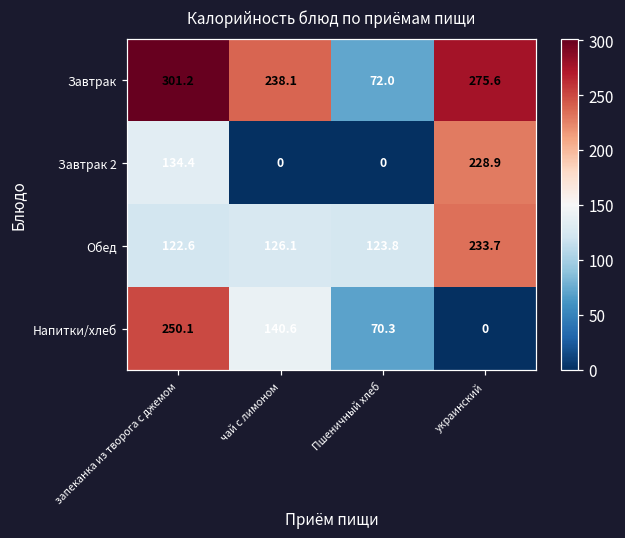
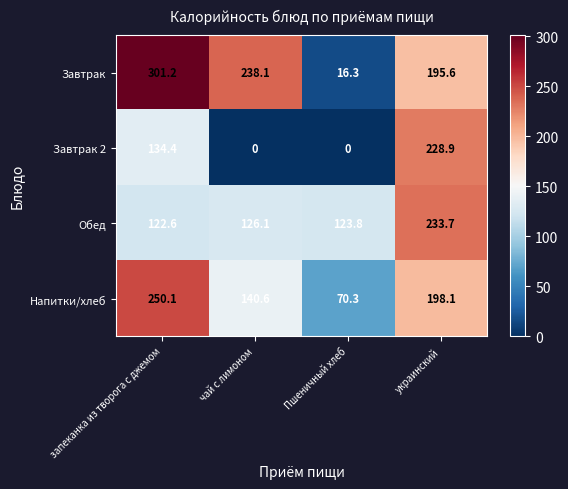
  {
    "Завтрак": {
      "запеканка из творога с джемом": 301.2,
      "чай с лимоном": 238.1,
-     "Пшеничный хлеб": 72.0,
-     "украинский": 275.6
+     "Пшеничный хлеб": 16.3,
+     "украинский": 195.6
    },
    "Завтрак 2": {
      "чай с лимоном": 0,
      "Пшеничный хлеб": 0,
      "украинский": 228.9
    },
    "Обед": {
      "украинский": 233.7
    },
    "Напитки/хлеб": {
      "запеканка из творога с джемом": 250.1,
      "Пшеничный хлеб": 70.3,
-     "украинский": 0
+     "украинский": 198.1
    }
  }
